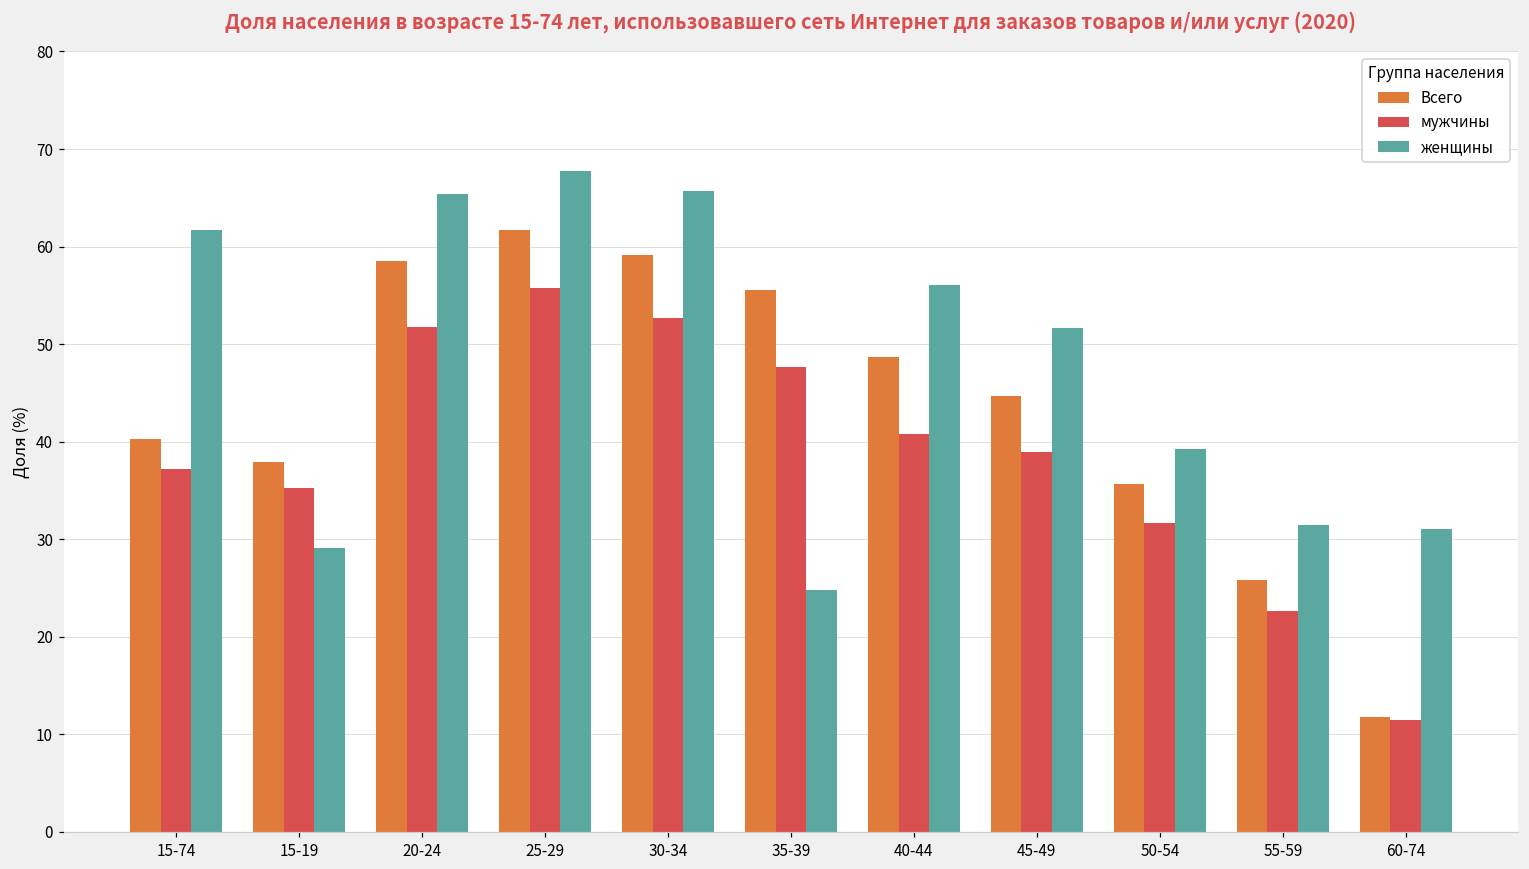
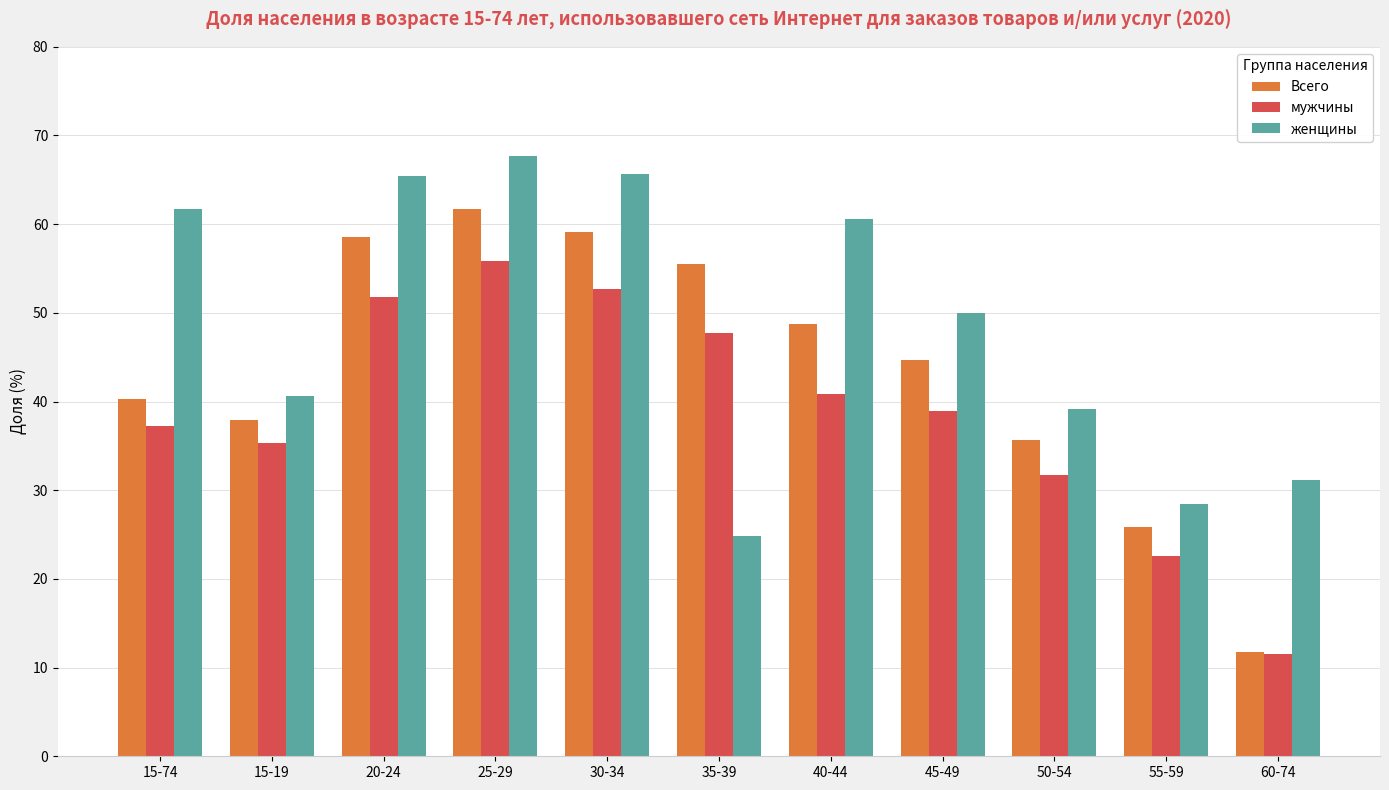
  {
    "женщины": {
      "15-74": 62,
-     "15-19": 29,
+     "15-19": 41,
      "20-24": 65,
      "25-29": 68,
      "30-34": 66,
      "35-39": 25,
-     "40-44": 56,
-     "45-49": 52,
+     "40-44": 61,
+     "45-49": 50,
      "50-54": 39,
-     "55-59": 32,
+     "55-59": 28,
      "60-74": 31
    }
  }
